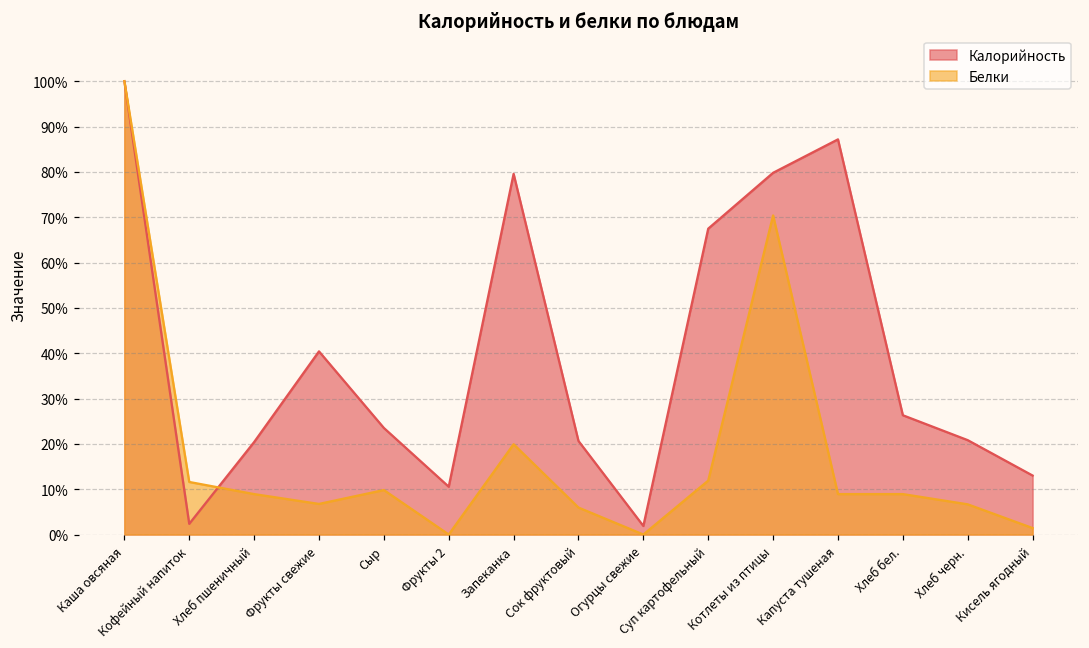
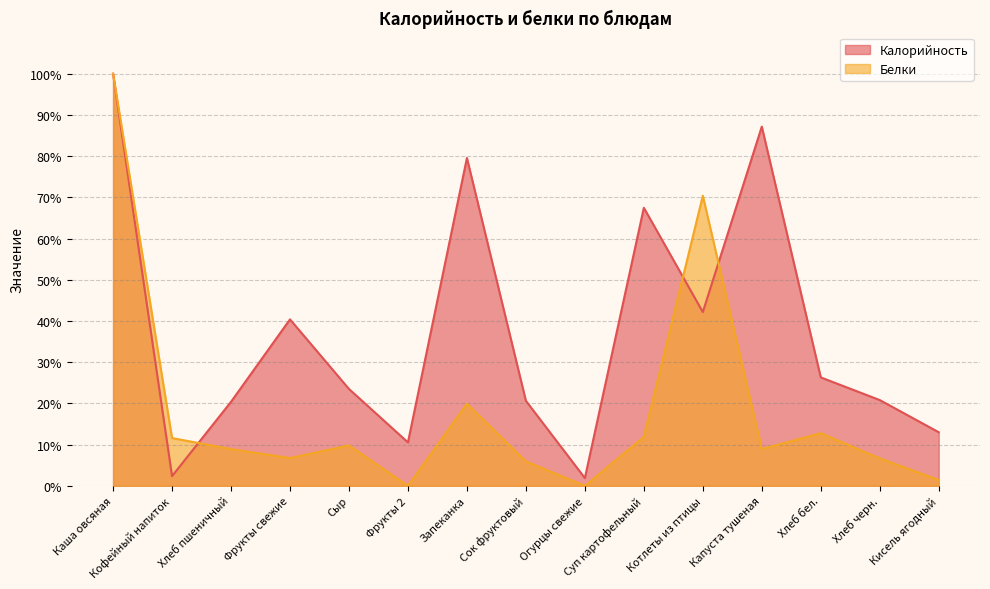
  {
    "Калорийность": {
      "Кофейный напиток": "2%",
      "Хлеб пшеничный": "20%",
      "Фрукты свежие": "40%",
      "Сыр": "24%",
      "Фрукты 2": "11%",
      "Запеканка": "80%",
      "Сок фруктовый": "21%",
      "Огурцы свежие": "2%",
      "Суп картофельный": "67%",
-     "Котлеты из птицы": "80%",
+     "Котлеты из птицы": "42%",
      "Капуста тушеная": "87%",
      "Хлеб бел.": "26%",
      "Хлеб черн.": "21%",
      "Кисель ягодный": "13%"
    },
    "Белки": {
      "Кофейный напиток": "12%",
      "Хлеб пшеничный": "9%",
      "Фрукты свежие": "7%",
      "Сыр": "10%",
      "Фрукты 2": "0%",
      "Запеканка": "20%",
      "Сок фруктовый": "6%",
      "Огурцы свежие": "0%",
      "Суп картофельный": "12%",
      "Котлеты из птицы": "70%",
      "Капуста тушеная": "9%",
-     "Хлеб бел.": "9%",
+     "Хлеб бел.": "13%",
      "Хлеб черн.": "7%",
      "Кисель ягодный": "1%"
    }
  }
